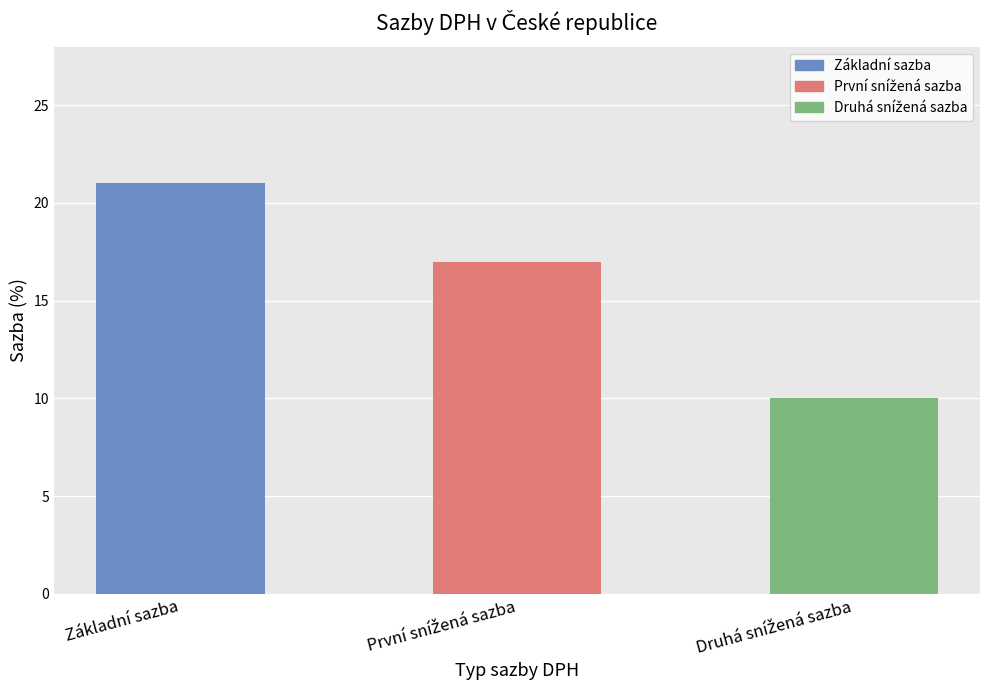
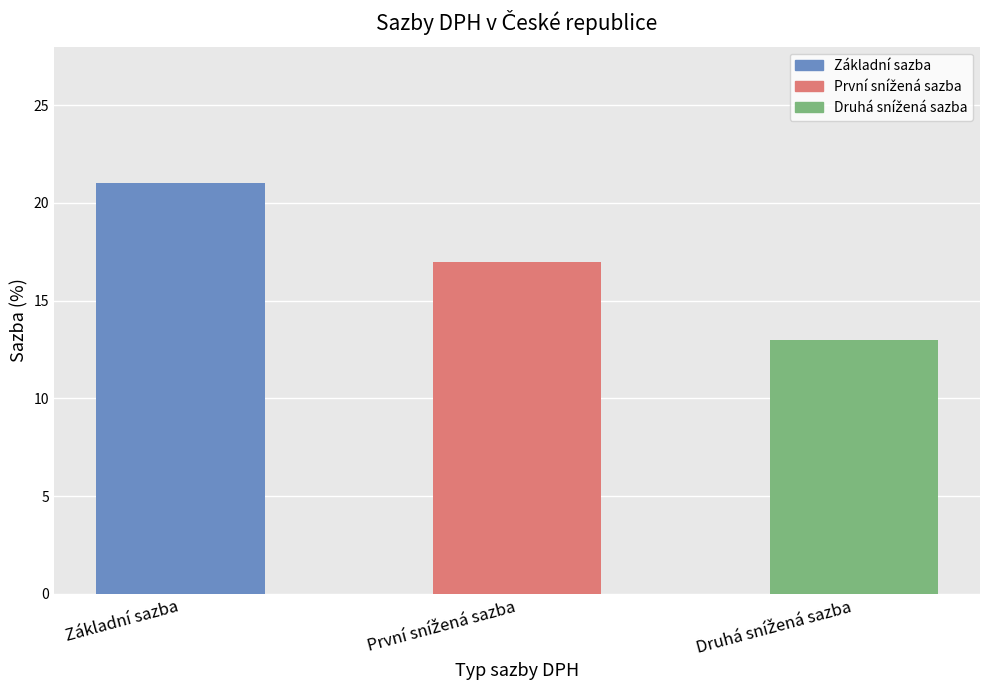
  {
    "Základní sazba": 21,
    "První snížená sazba": 17,
-   "Druhá snížená sazba": 10
+   "Druhá snížená sazba": 13
  }
